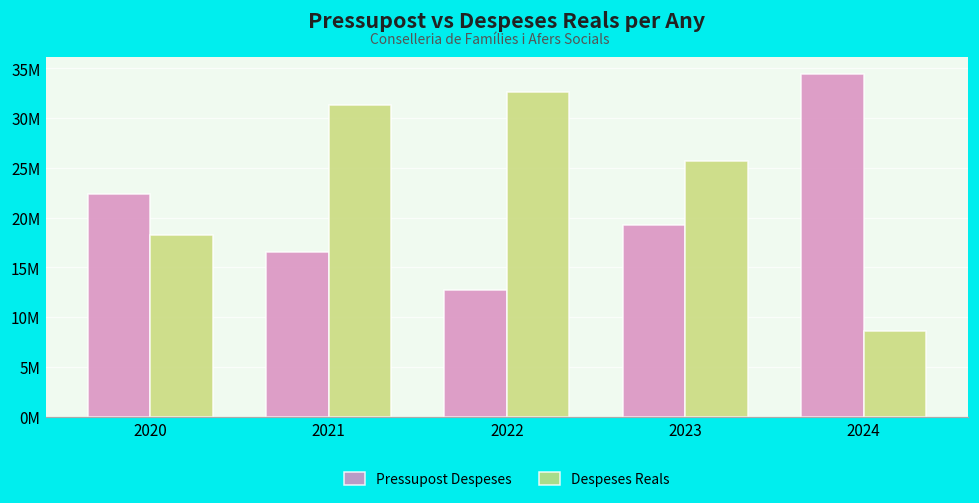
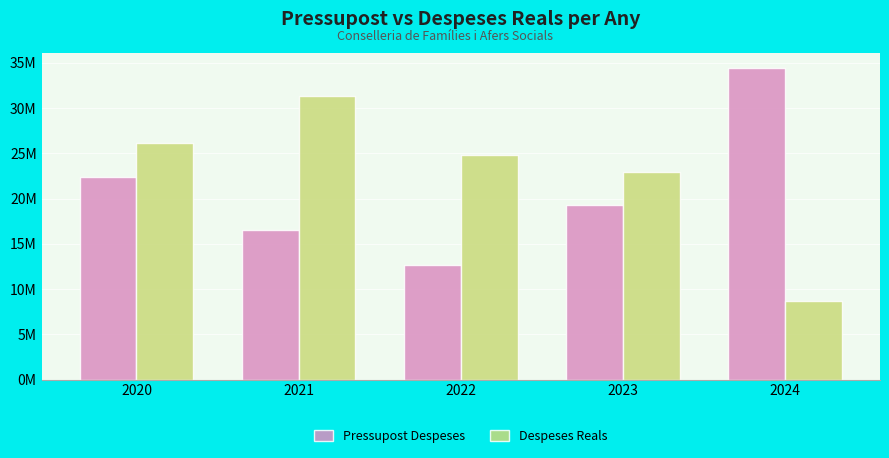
  {
    "Pressupost Despeses": {
      "2020": 22000000,
      "2021": 17000000,
      "2022": 13000000,
      "2023": 19000000,
      "2024": 34000000
    },
    "Despeses Reals": {
-     "2020": 18000000,
+     "2020": 26000000,
      "2021": 31000000,
-     "2022": 33000000,
-     "2023": 26000000,
+     "2022": 25000000,
+     "2023": 23000000,
      "2024": 9000000
    }
  }
